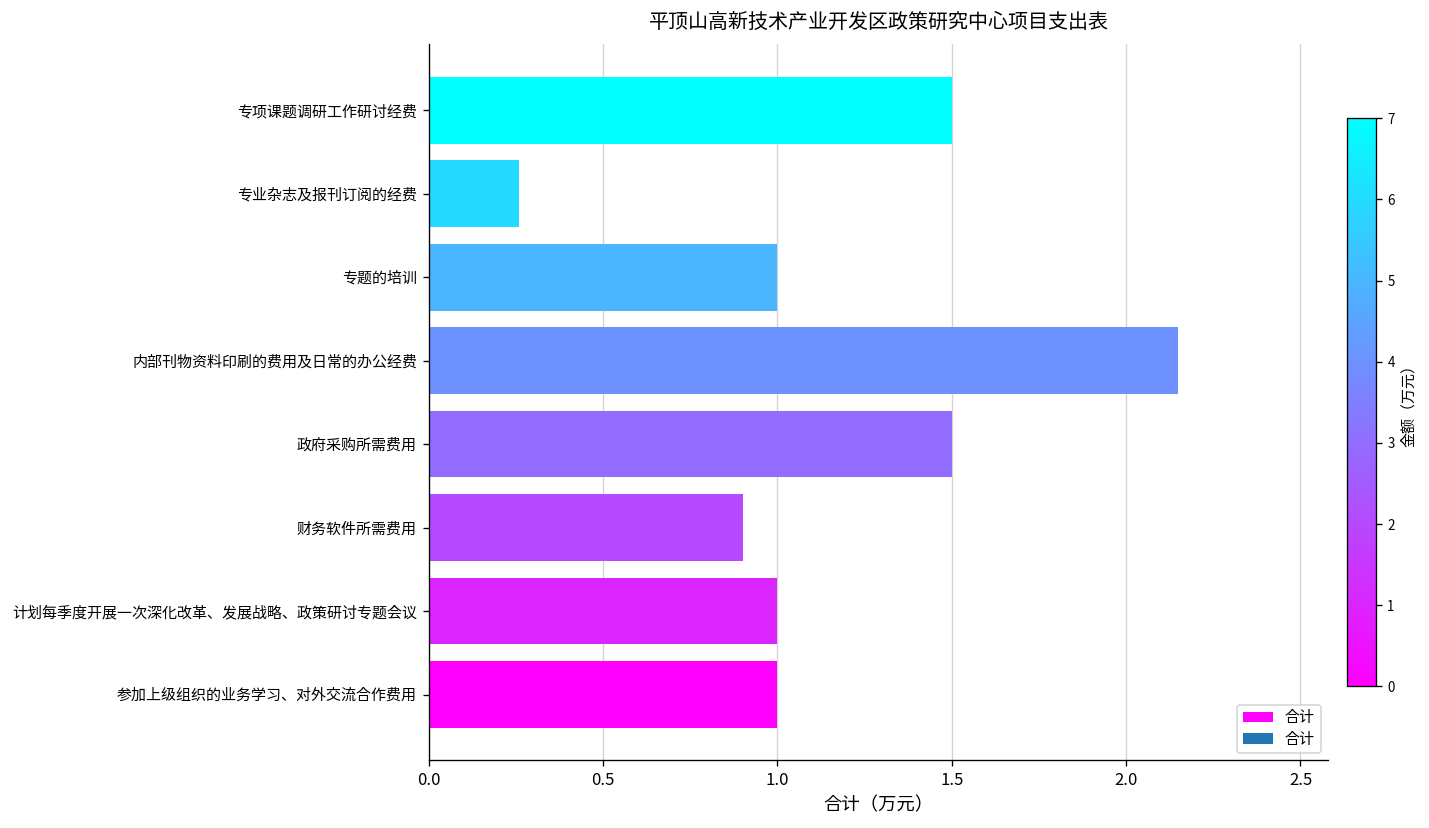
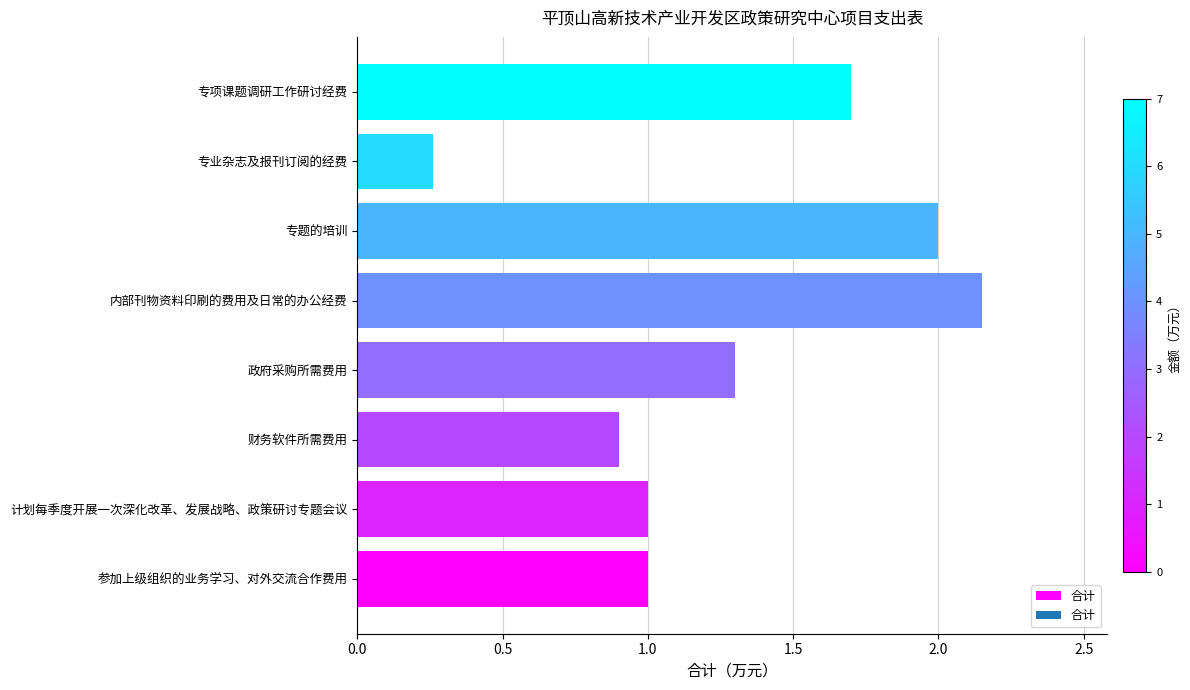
  {
-   "专项课题调研工作研讨经费": 1.5,
+   "专项课题调研工作研讨经费": 1.7,
    "专业杂志及报刊订阅的经费": 0.26,
-   "专题的培训": 1,
+   "专题的培训": 2,
    "内部刊物资料印刷的费用及日常的办公经费": 2.15,
-   "政府采购所需费用": 1.5,
+   "政府采购所需费用": 1.3,
    "财务软件所需费用": 0.9,
    "计划每季度开展一次深化改革、发展战略、政策研讨专题会议": 1.0,
    "参加上级组织的业务学习、对外交流合作费用": 1.0
  }
